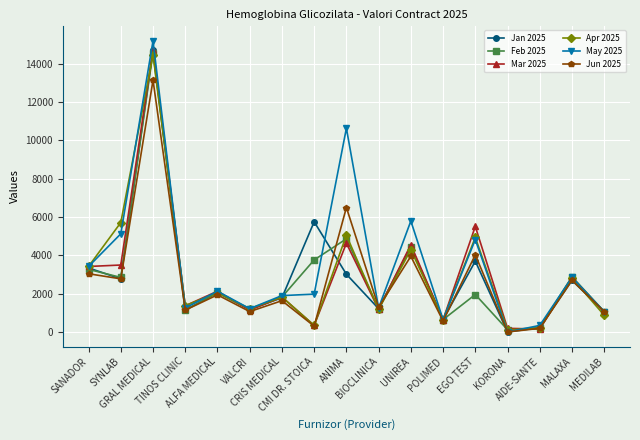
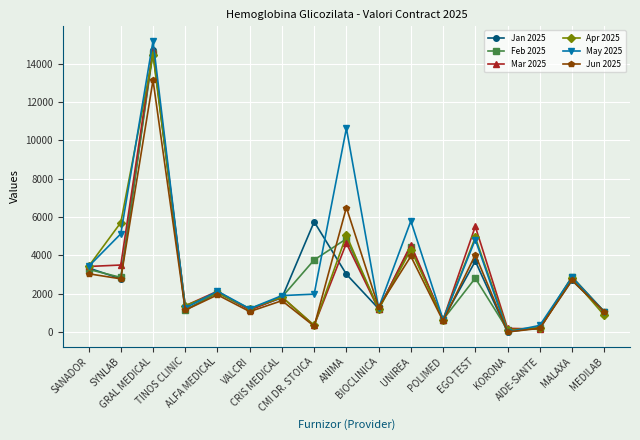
  {
    "Jan 2025": {
      "CMI DR. STOICA": 5800,
      "ANIMA": 3000,
      "EGO TEST": 3700
    },
    "Feb 2025": {
      "CMI DR. STOICA": 3800,
      "ANIMA": 4900,
-     "EGO TEST": 2000
+     "EGO TEST": 2800
    },
    "Apr 2025": {
      "SYNLAB": 5700,
      "ANIMA": 5100,
      "UNIREA": 4300,
      "MEDILAB": 900
    },
    "May 2025": {
      "SYNLAB": 5100,
      "GRAL MEDICAL": 15200,
      "CMI DR. STOICA": 2000,
      "ANIMA": 10600,
      "UNIREA": 5800
    }
  }
